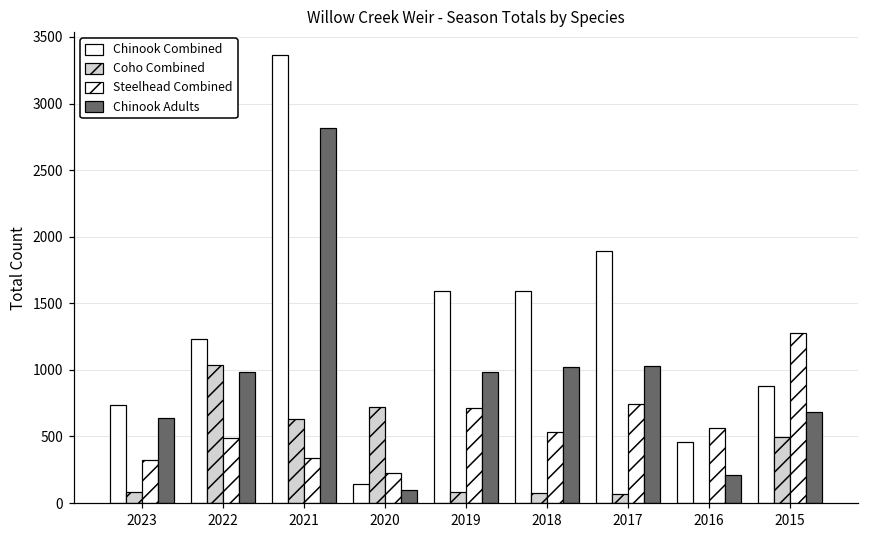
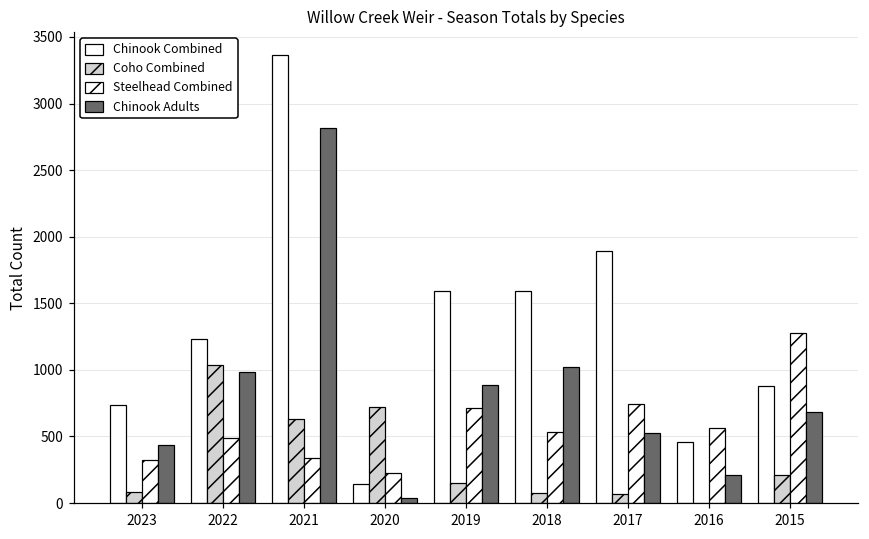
  {
    "Coho Combined": {
      "2023": 90,
      "2022": 1030,
      "2021": 630,
      "2020": 720,
-     "2019": 90,
+     "2019": 150,
      "2018": 70,
      "2017": 70,
-     "2015": 490
+     "2015": 210
    },
    "Chinook Adults": {
-     "2023": 640,
+     "2023": 440,
      "2022": 980,
      "2021": 2810,
-     "2020": 100,
-     "2019": 980,
+     "2020": 30,
+     "2019": 890,
      "2018": 1020,
-     "2017": 1030,
+     "2017": 530,
      "2016": 210,
      "2015": 680
    }
  }
